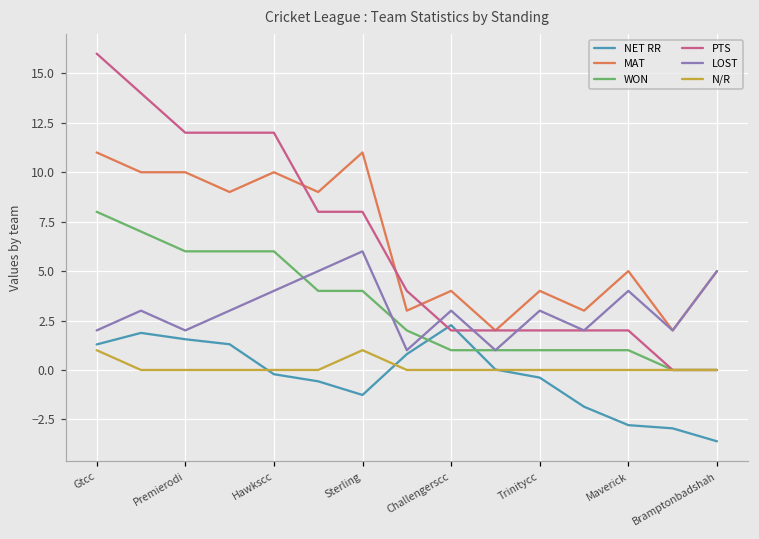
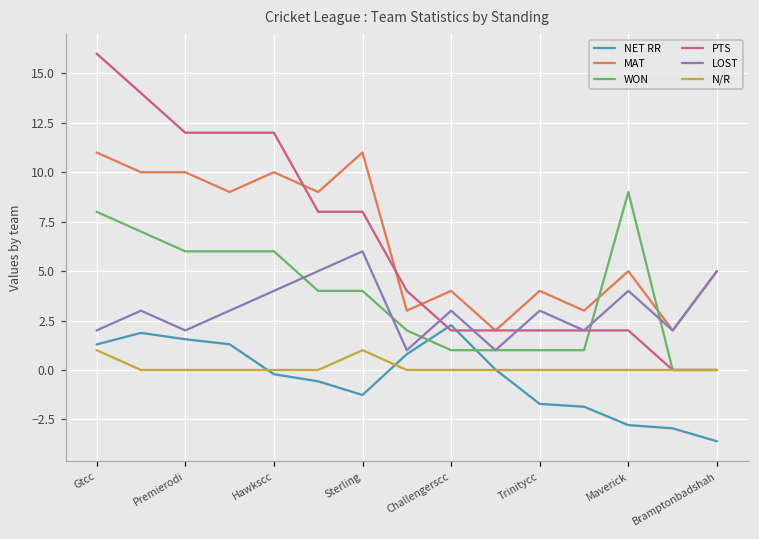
  {
    "NET RR": {
      "Gtcc": 1.3,
      "Premierodi": 1.6,
      "Hawkscc": -0.2,
      "Sterling": -1.3,
      "Challengerscc": 2.3,
-     "Trinitycc": -0.4,
+     "Trinitycc": -1.7,
      "Maverick": -2.8,
      "Bramptonbadshah": -3.6
    },
    "WON": {
      "Gtcc": 8,
      "Premierodi": 6,
      "Hawkscc": 6,
      "Sterling": 4,
      "Challengerscc": 1,
      "Trinitycc": 1,
-     "Maverick": 1
+     "Maverick": 9
    },
    "PTS": {
      "Gtcc": 16.0,
      "Premierodi": 12.0,
      "Hawkscc": 12.0,
      "Sterling": 8.0,
      "Challengerscc": 2.0,
      "Trinitycc": 2.0,
      "Maverick": 2.0
    },
    "LOST": {
      "Gtcc": 2.0,
      "Premierodi": 2.0,
      "Hawkscc": 4.0,
      "Sterling": 6.0,
      "Challengerscc": 3.0,
      "Trinitycc": 3.0,
      "Maverick": 4.0
    }
  }
